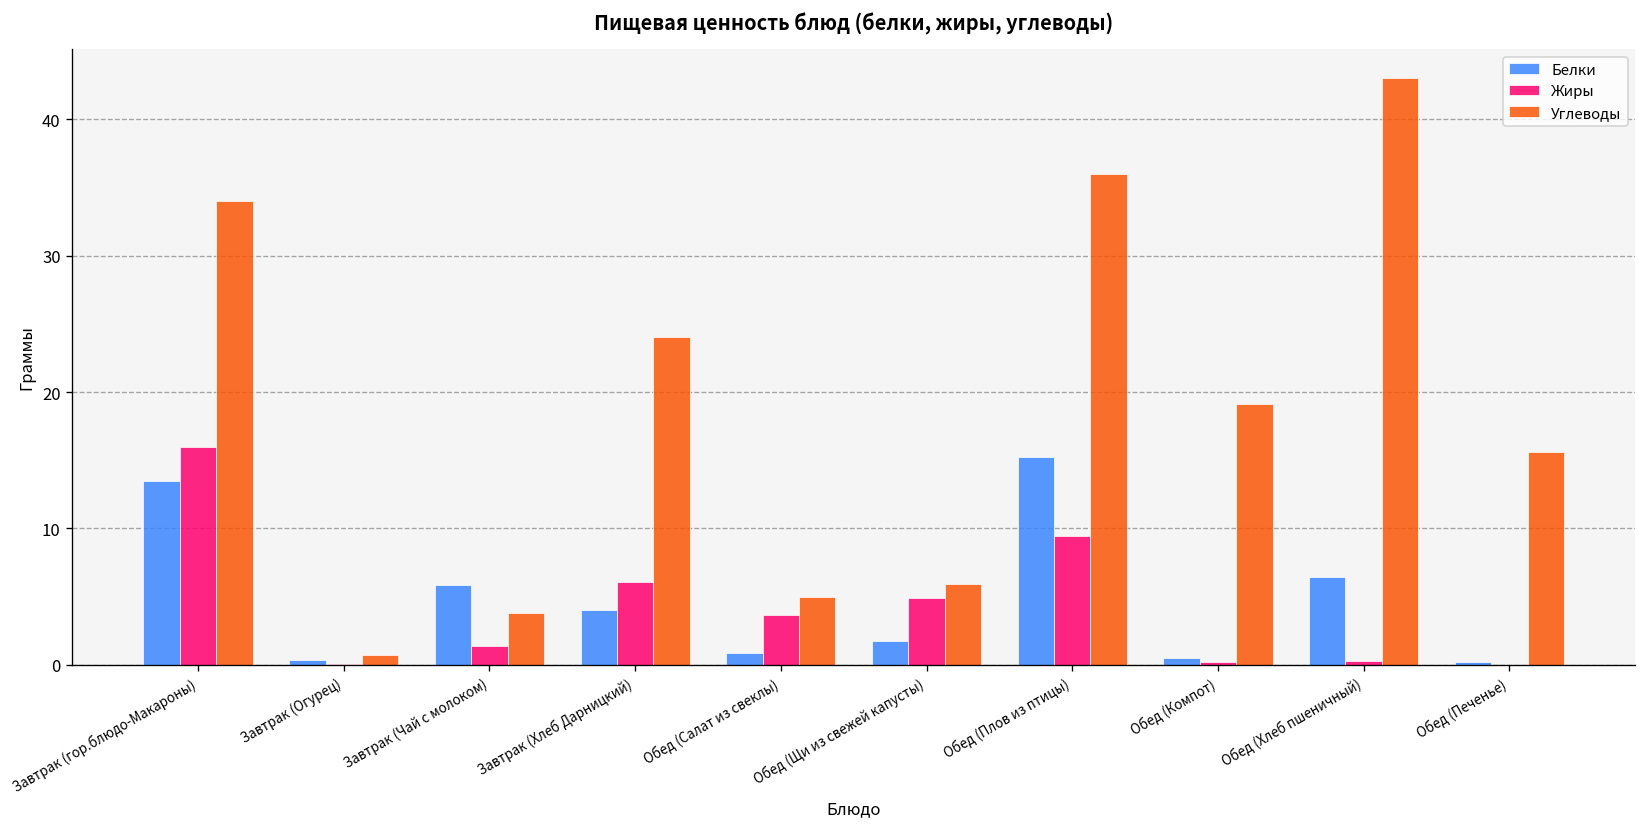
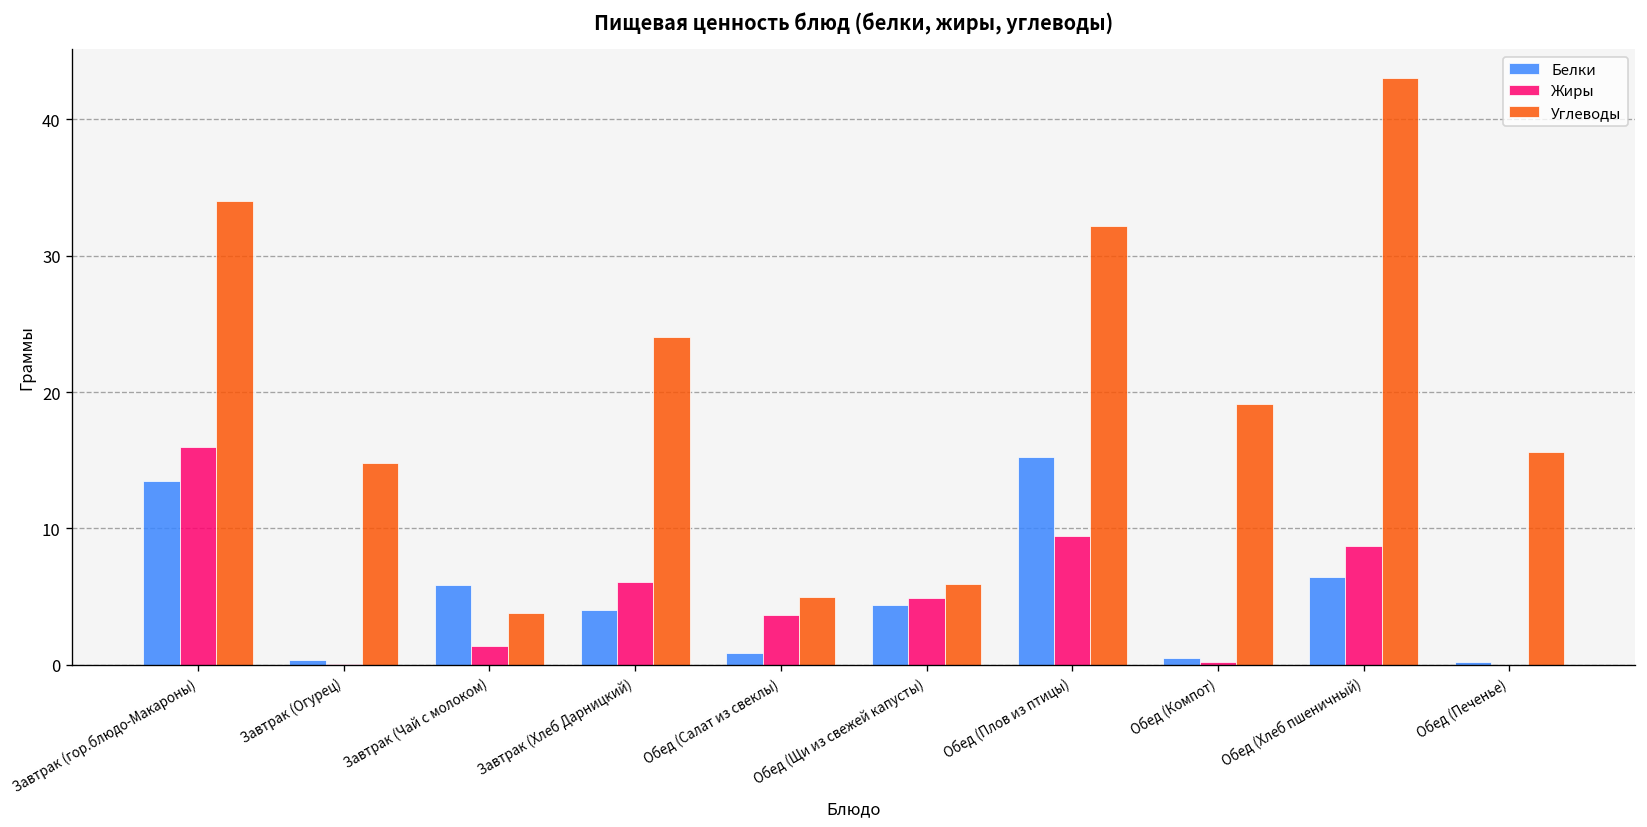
  {
    "Белки": {
      "Завтрак (гор.блюдо-Макароны)": 13.5,
      "Завтрак (Огурец)": 0.3,
      "Завтрак (Чай с молоком)": 5.9,
      "Завтрак (Хлеб Дарницкий)": 4.0,
      "Обед (Салат из свеклы)": 0.8,
-     "Обед (Щи из свежей капусты)": 1.8,
+     "Обед (Щи из свежей капусты)": 4.4,
      "Обед (Плов из птицы)": 15.3,
      "Обед (Компот)": 0.5,
      "Обед (Хлеб пшеничный)": 6.4
    },
    "Жиры": {
      "Завтрак (гор.блюдо-Макароны)": 16.0,
      "Завтрак (Чай с молоком)": 1.4,
      "Завтрак (Хлеб Дарницкий)": 6.1,
      "Обед (Салат из свеклы)": 3.6,
      "Обед (Щи из свежей капусты)": 4.9,
      "Обед (Плов из птицы)": 9.4,
-     "Обед (Хлеб пшеничный)": 0.3,
+     "Обед (Хлеб пшеничный)": 8.7,
      "Обед (Печенье)": 0.0
    },
    "Углеводы": {
      "Завтрак (гор.блюдо-Макароны)": 34.0,
-     "Завтрак (Огурец)": 0.7,
+     "Завтрак (Огурец)": 14.8,
      "Завтрак (Чай с молоком)": 3.8,
      "Завтрак (Хлеб Дарницкий)": 24.0,
      "Обед (Салат из свеклы)": 5.0,
      "Обед (Щи из свежей капусты)": 5.9,
-     "Обед (Плов из птицы)": 36.0,
+     "Обед (Плов из птицы)": 32.2,
      "Обед (Компот)": 19.1,
      "Обед (Хлеб пшеничный)": 43.0,
      "Обед (Печенье)": 15.6
    }
  }
